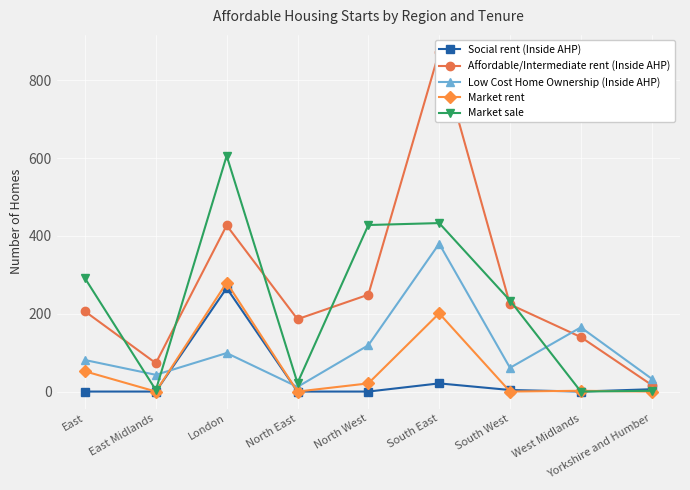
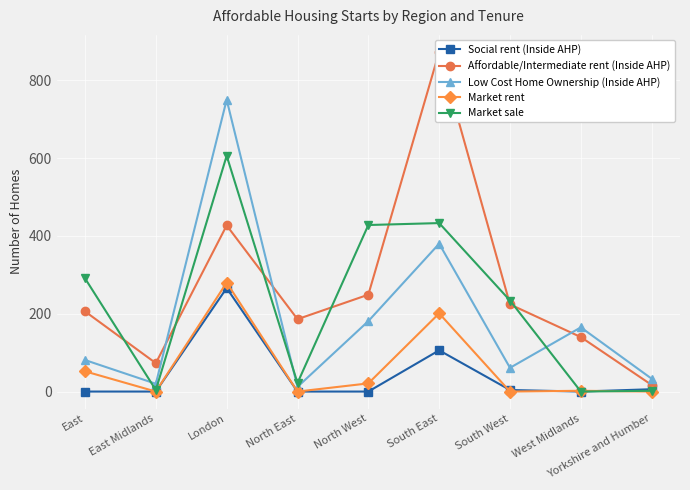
  {
    "Social rent (Inside AHP)": {
      "East": 0,
      "London": 270,
      "North West": 0,
-     "South East": 20
+     "South East": 110
    },
    "Low Cost Home Ownership (Inside AHP)": {
      "East": 80,
-     "East Midlands": 40,
-     "London": 100,
+     "East Midlands": 20,
+     "London": 750,
      "North East": 10,
-     "North West": 120,
+     "North West": 180,
      "South East": 380,
      "South West": 60,
      "West Midlands": 170,
      "Yorkshire and Humber": 30
    },
    "Market sale": {
      "East": 290,
      "London": 610,
      "North East": 20,
      "North West": 430,
      "South East": 430,
      "South West": 230
    }
  }
